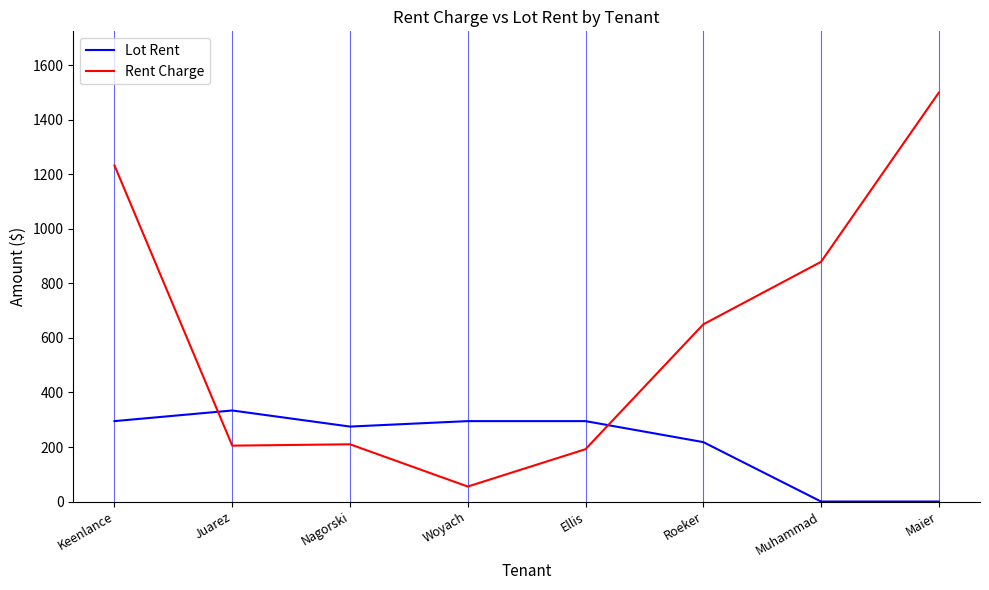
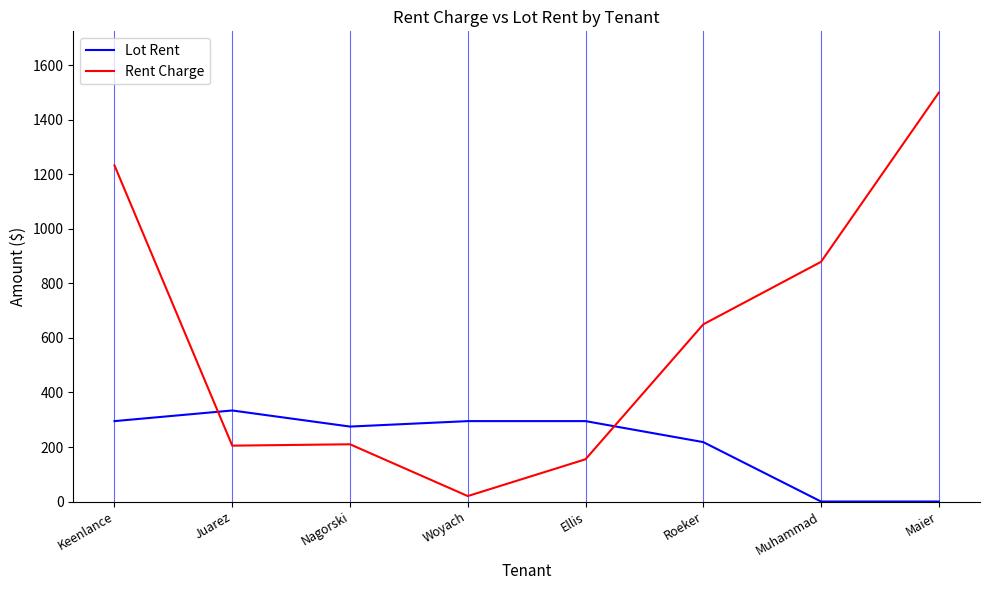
  {
    "Lot Rent": {
      "Keenlance": 300,
      "Juarez": 330,
      "Nagorski": 280,
      "Woyach": 300,
      "Ellis": 300,
      "Roeker": 220,
      "Muhammad": 0,
      "Maier": 0
    },
    "Rent Charge": {
      "Keenlance": 1230,
      "Juarez": 210,
      "Nagorski": 210,
-     "Woyach": 60,
-     "Ellis": 190,
+     "Woyach": 20,
+     "Ellis": 160,
      "Roeker": 650,
      "Muhammad": 880,
      "Maier": 1500
    }
  }
